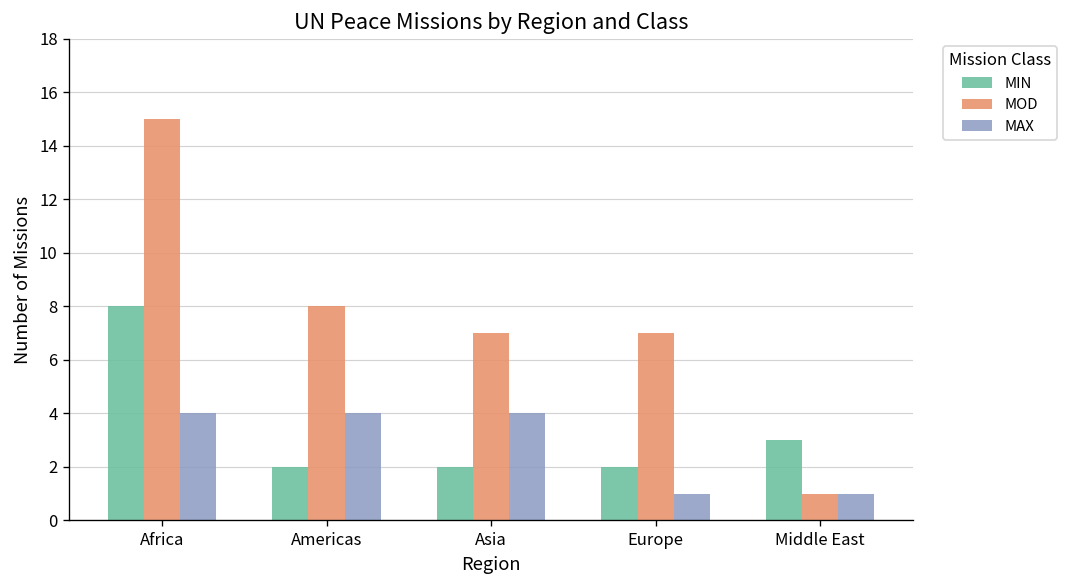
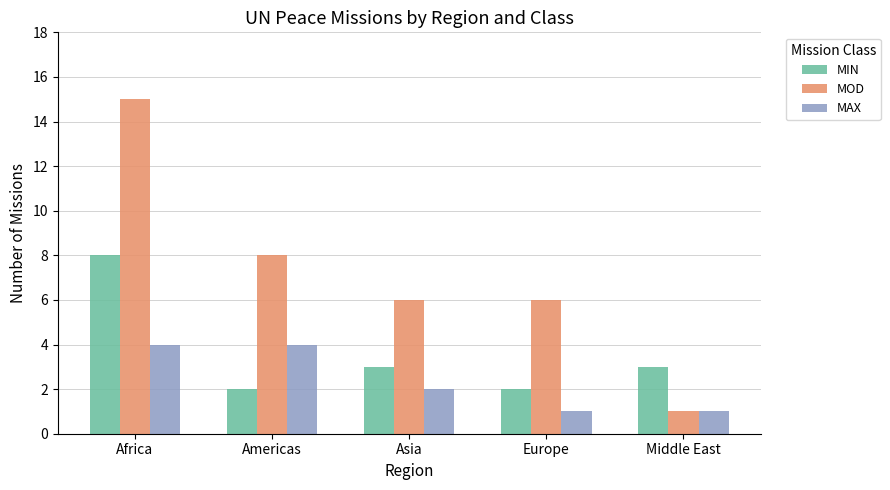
  {
    "MIN": {
      "Africa": 8,
      "Americas": 2,
-     "Asia": 2,
+     "Asia": 3,
      "Europe": 2,
      "Middle East": 3
    },
    "MOD": {
      "Africa": 15,
      "Americas": 8,
-     "Asia": 7,
-     "Europe": 7,
+     "Asia": 6,
+     "Europe": 6,
      "Middle East": 1
    },
    "MAX": {
      "Africa": 4,
      "Americas": 4,
-     "Asia": 4,
+     "Asia": 2,
      "Europe": 1,
      "Middle East": 1
    }
  }
